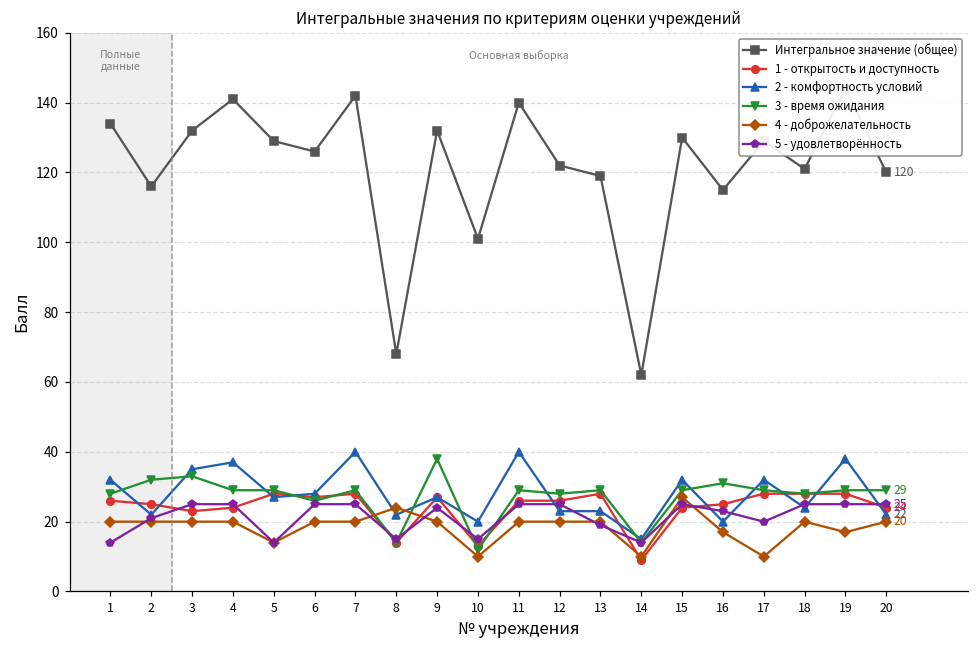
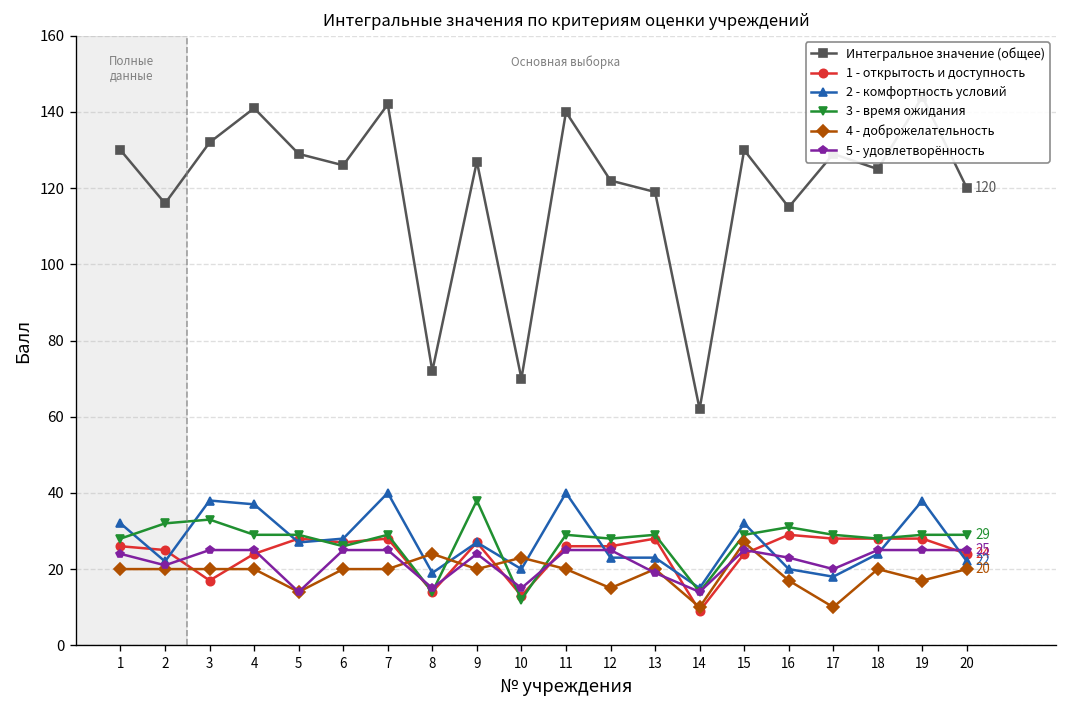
  {
    "Интегральное значение (общее)": {
-     "1": 134,
+     "1": 130,
      "2": 116,
      "3": 132,
      "4": 141,
      "5": 129,
      "6": 126,
      "7": 142,
-     "8": 68,
-     "9": 132,
-     "10": 101,
+     "8": 72,
+     "9": 127,
+     "10": 70,
      "11": 140,
      "12": 122,
      "13": 119,
      "14": 62,
      "15": 130,
      "16": 115,
-     "18": 121
+     "18": 125
    },
    "1 - открытость и доступность": {
      "1": 26,
      "2": 25,
-     "3": 23,
+     "3": 17,
      "4": 24,
      "5": 28,
      "6": 27,
      "7": 28,
      "10": 13,
      "11": 26,
      "12": 26,
      "13": 28,
      "14": 9,
      "15": 24,
-     "16": 25,
+     "16": 29,
      "17": 28,
      "19": 28
    },
    "2 - комфортность условий": {
      "1": 32,
      "2": 22,
-     "3": 35,
+     "3": 38,
      "4": 37,
      "5": 27,
      "6": 28,
      "7": 40,
-     "8": 22,
+     "8": 19,
      "10": 20,
      "11": 40,
      "12": 23,
      "13": 23,
      "14": 15,
      "15": 32,
      "16": 20,
-     "17": 32,
+     "17": 18,
      "18": 24,
      "19": 38
    },
    "3 - время ожидания": {
      "20": 29
    },
    "4 - доброжелательность": {
      "1": 20,
      "2": 20,
      "3": 20,
      "4": 20,
      "6": 20,
      "7": 20,
      "8": 24,
      "9": 20,
-     "10": 10,
+     "10": 23,
      "11": 20,
-     "12": 20,
+     "12": 15,
      "13": 20,
      "14": 10,
      "15": 27,
      "16": 17,
      "17": 10,
      "18": 20,
      "19": 17
    },
    "5 - удовлетворённость": {
-     "1": 14,
+     "1": 24,
      "2": 21,
      "3": 25,
      "4": 25,
      "6": 25,
      "7": 25,
      "8": 15,
      "9": 24,
      "10": 15,
      "11": 25,
      "12": 25,
      "13": 19,
      "15": 25,
      "16": 23,
      "17": 20,
      "18": 25,
      "19": 25
    }
  }
